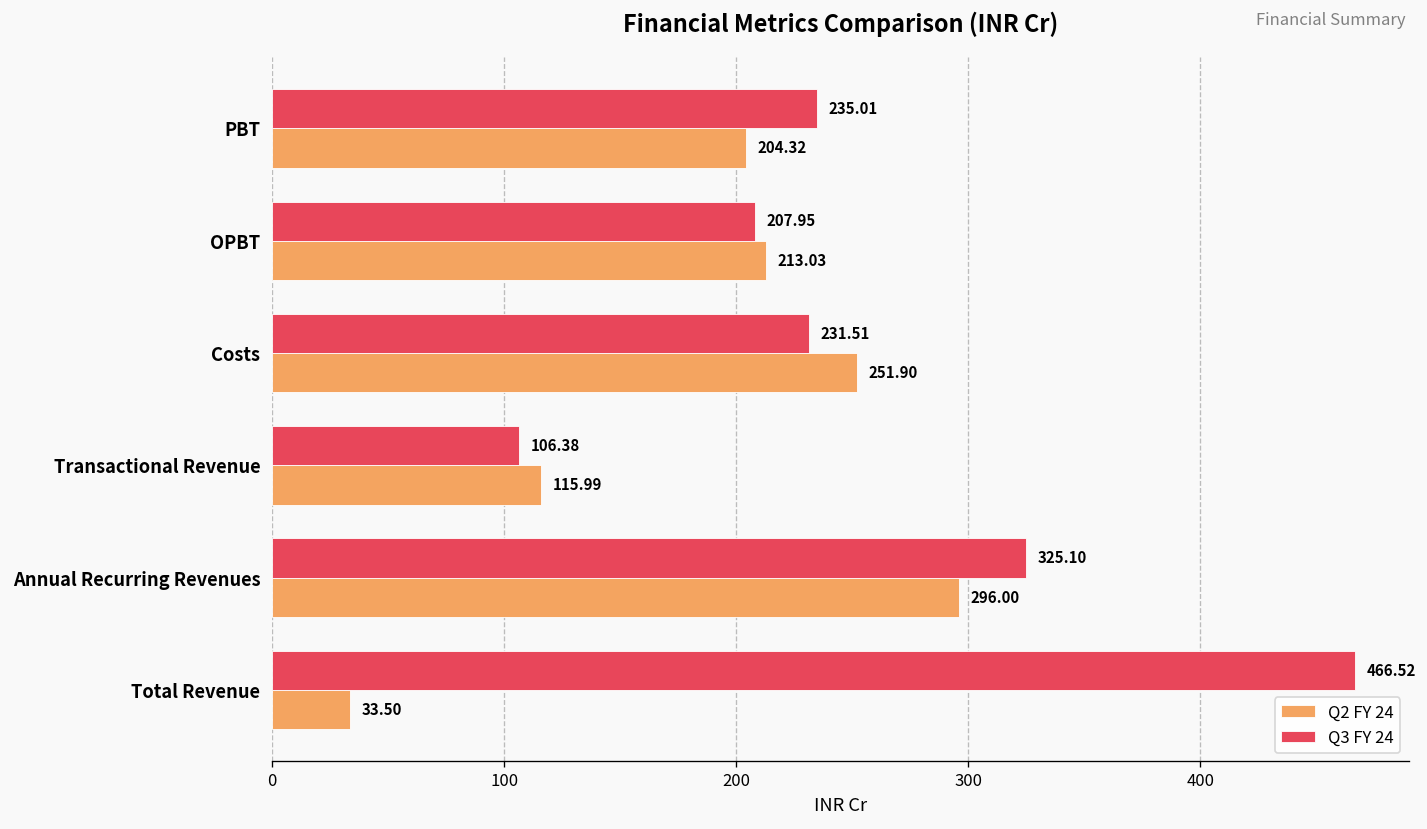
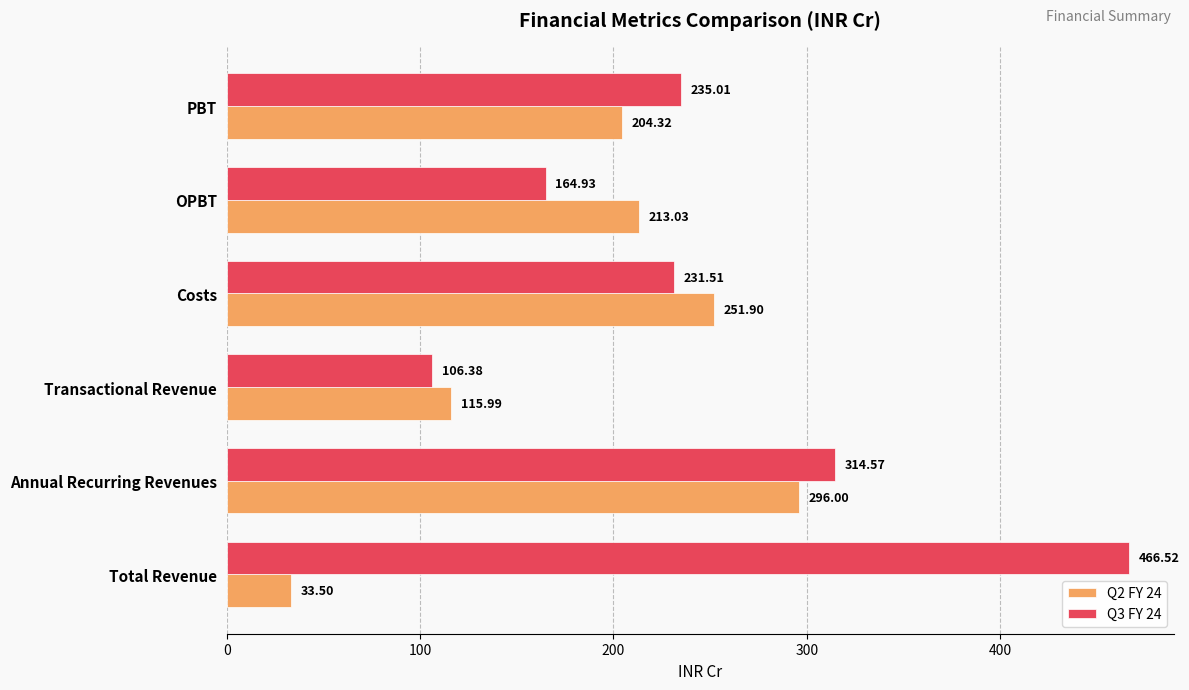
  {
    "Q2 FY 24": {
      "PBT": 204.32,
      "OPBT": 213.03,
      "Costs": 251.90,
      "Transactional Revenue": 115.99,
      "Annual Recurring Revenues": 296.00,
      "Total Revenue": 33.50
    },
    "Q3 FY 24": {
      "PBT": 235.01,
-     "OPBT": 207.95,
+     "OPBT": 164.93,
      "Costs": 231.51,
      "Transactional Revenue": 106.38,
-     "Annual Recurring Revenues": 325.10,
+     "Annual Recurring Revenues": 314.57,
      "Total Revenue": 466.52
    }
  }
